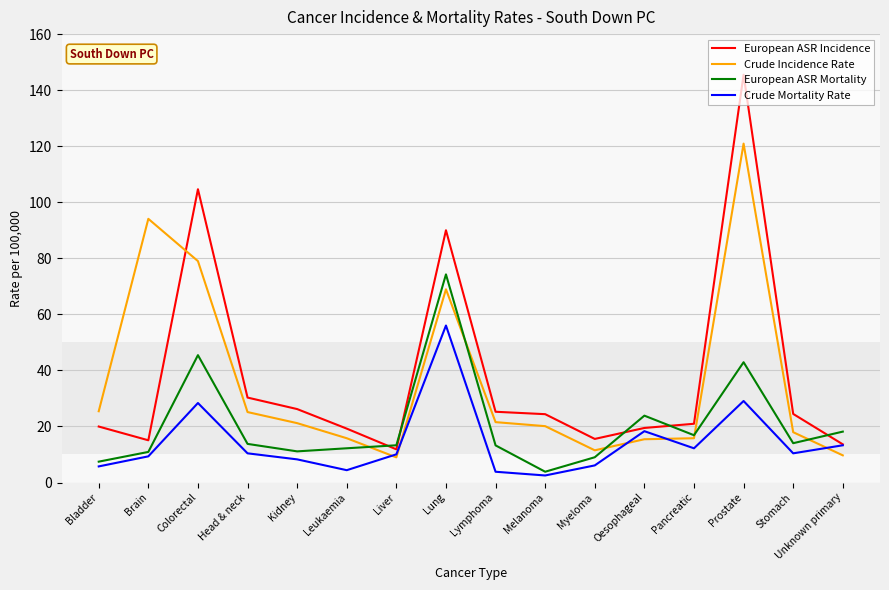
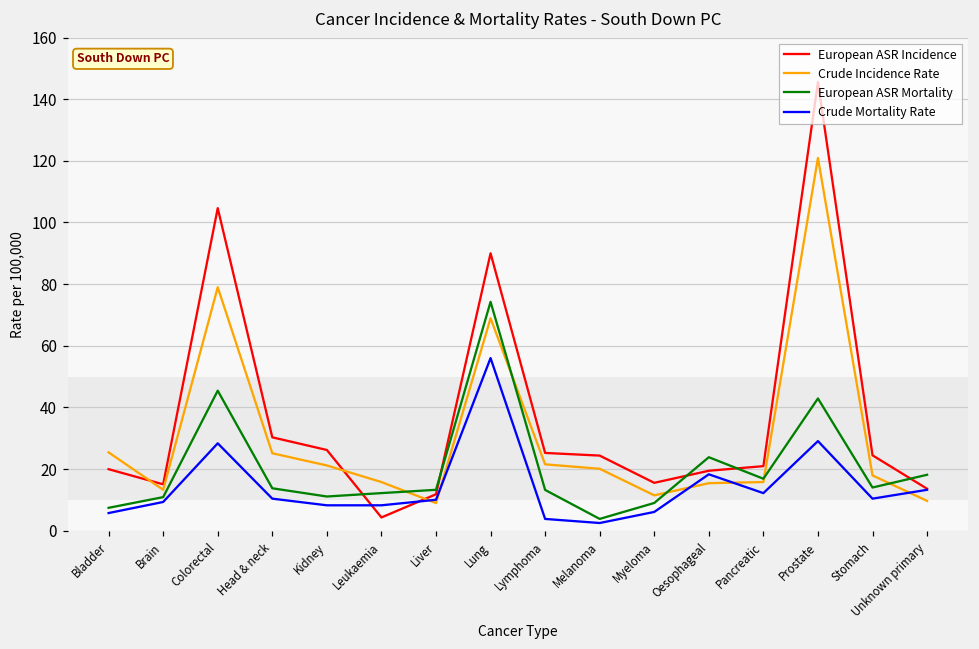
  {
    "European ASR Incidence": {
      "Bladder": 20,
      "Brain": 15,
      "Colorectal": 105,
      "Head & neck": 30,
      "Kidney": 26,
-     "Leukaemia": 19,
+     "Leukaemia": 4,
      "Liver": 12,
      "Lung": 90,
      "Lymphoma": 25,
      "Melanoma": 24,
      "Myeloma": 16,
      "Oesophageal": 19,
      "Pancreatic": 21,
      "Stomach": 24
    },
    "Crude Incidence Rate": {
      "Bladder": 25,
-     "Brain": 94,
+     "Brain": 13,
      "Colorectal": 79,
      "Head & neck": 25,
      "Kidney": 21,
      "Leukaemia": 16,
      "Liver": 9,
      "Lung": 69,
      "Lymphoma": 22,
      "Melanoma": 20,
      "Myeloma": 11,
      "Oesophageal": 15,
      "Pancreatic": 16,
      "Prostate": 121,
      "Stomach": 18,
      "Unknown primary": 10
    },
    "European ASR Mortality": {
      "Bladder": 7,
      "Brain": 11,
      "Colorectal": 45,
      "Head & neck": 14,
      "Kidney": 11,
      "Leukaemia": 12,
      "Liver": 13,
      "Lung": 74,
      "Lymphoma": 13,
      "Melanoma": 4,
      "Myeloma": 9,
      "Oesophageal": 24,
      "Pancreatic": 17,
      "Prostate": 43,
      "Stomach": 14,
      "Unknown primary": 18
    },
    "Crude Mortality Rate": {
      "Bladder": 6,
      "Brain": 9,
      "Colorectal": 28,
      "Head & neck": 10,
      "Kidney": 8,
-     "Leukaemia": 4,
+     "Leukaemia": 8,
      "Liver": 10,
      "Lung": 56,
      "Lymphoma": 4,
      "Melanoma": 3,
      "Myeloma": 6,
      "Oesophageal": 18,
      "Pancreatic": 12,
      "Prostate": 29,
      "Stomach": 10
    }
  }
